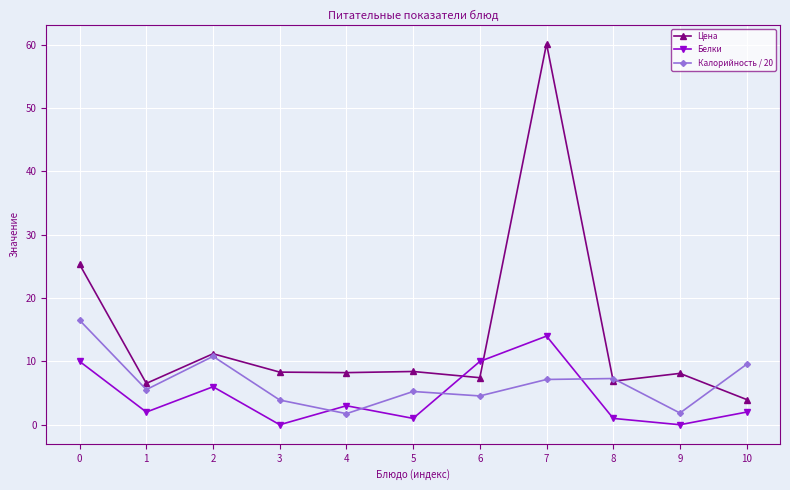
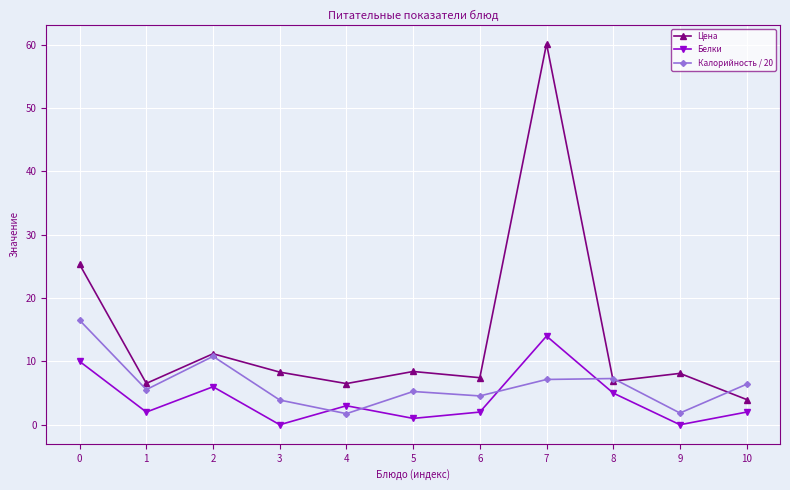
  {
    "Цена": {
      "0": 25,
      "1": 7,
      "2": 11,
      "3": 8,
-     "4": 8,
+     "4": 7,
      "5": 8,
      "6": 7,
      "7": 60,
      "8": 7,
      "9": 8,
      "10": 4
    },
    "Белки": {
      "0": 10,
      "1": 2,
      "2": 6,
      "3": 0,
      "4": 3,
      "5": 1,
-     "6": 10,
+     "6": 2,
      "7": 14,
-     "8": 1,
+     "8": 5,
      "9": 0,
      "10": 2
    },
    "Калорийность / 20": {
      "0": 17,
      "1": 6,
      "2": 11,
      "3": 4,
      "4": 2,
      "5": 5,
      "6": 5,
      "7": 7,
      "8": 7,
      "9": 2,
-     "10": 10
+     "10": 6
    }
  }
